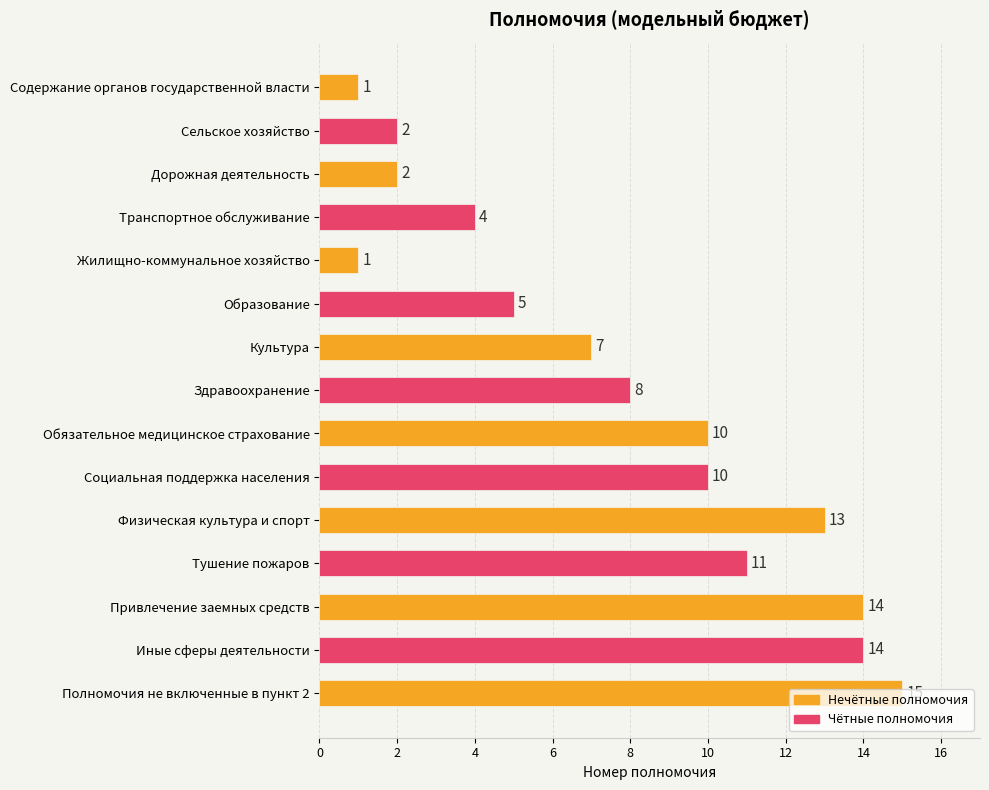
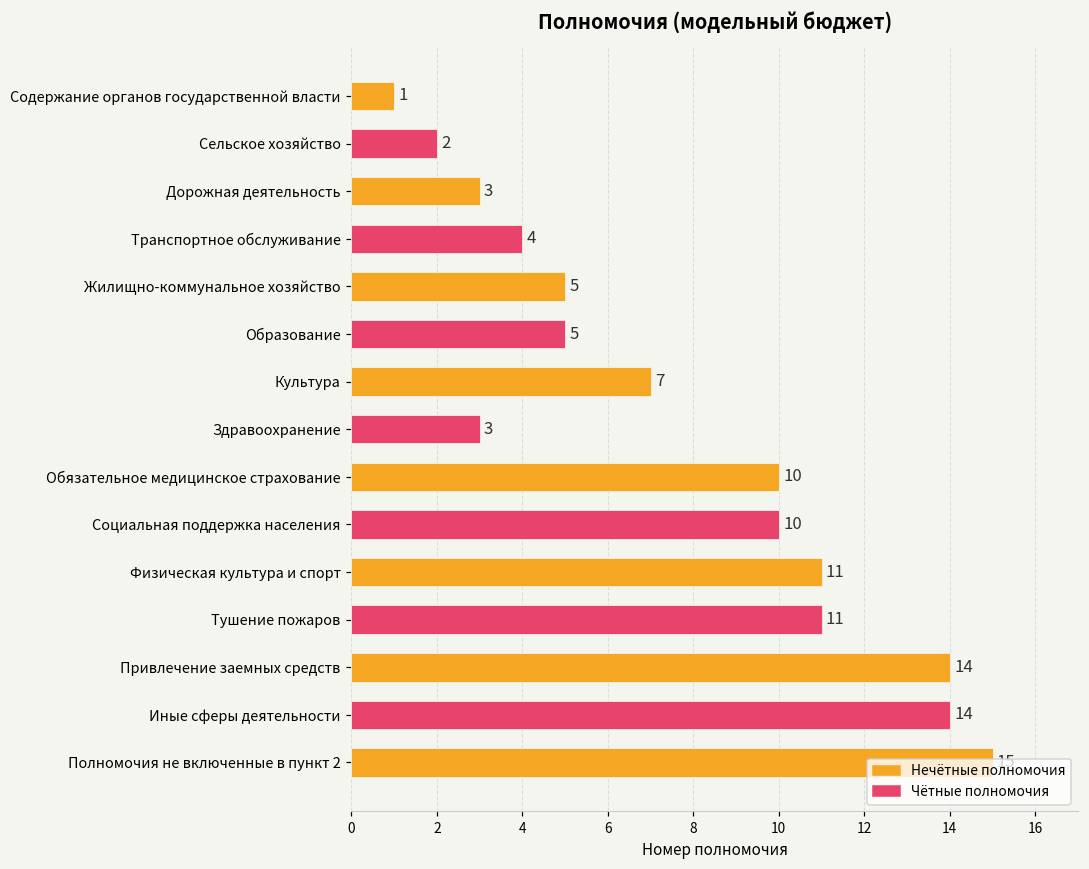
  {
    "Содержание органов государственной власти": 1,
    "Сельское хозяйство": 2,
-   "Дорожная деятельность": 2,
+   "Дорожная деятельность": 3,
    "Транспортное обслуживание": 4,
-   "Жилищно-коммунальное хозяйство": 1,
+   "Жилищно-коммунальное хозяйство": 5,
    "Образование": 5,
    "Культура": 7,
-   "Здравоохранение": 8,
+   "Здравоохранение": 3,
    "Обязательное медицинское страхование": 10,
    "Социальная поддержка населения": 10,
-   "Физическая культура и спорт": 13,
+   "Физическая культура и спорт": 11,
    "Тушение пожаров": 11,
    "Привлечение заемных средств": 14,
    "Иные сферы деятельности": 14
  }
